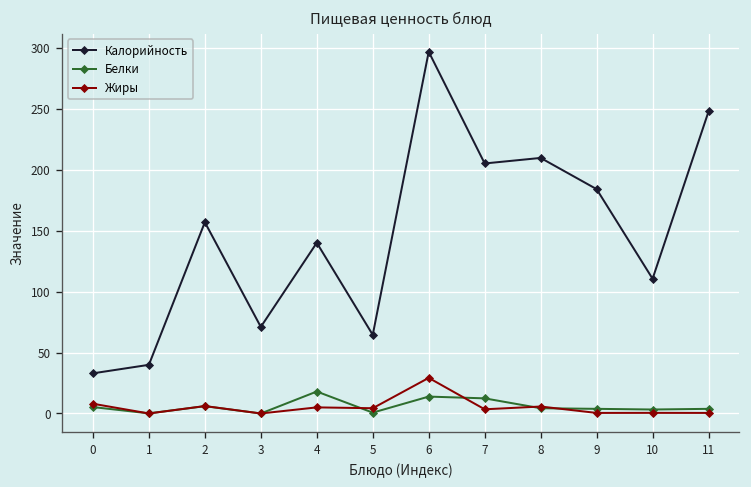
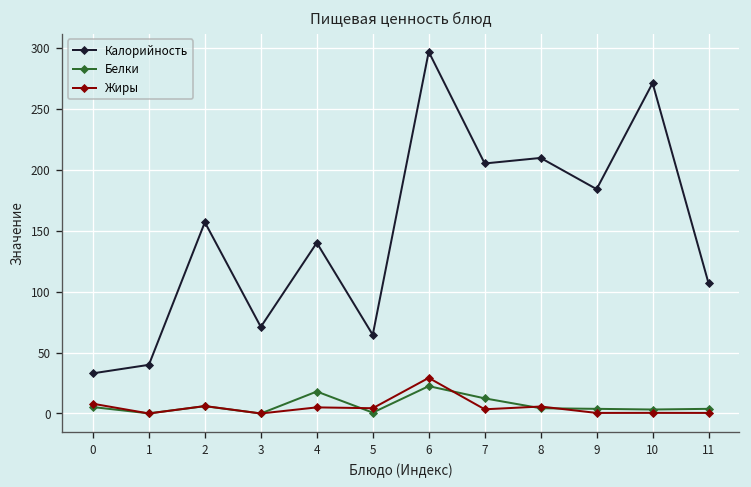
  {
    "Калорийность": {
      "0": 33,
      "1": 40,
      "2": 157,
      "3": 71,
      "4": 140,
      "5": 65,
      "6": 297,
      "7": 205,
      "8": 210,
      "9": 184,
-     "10": 111,
-     "11": 248
+     "10": 271,
+     "11": 107
    },
    "Белки": {
      "0": 5,
      "4": 18,
      "5": 1,
-     "6": 14,
+     "6": 22,
      "7": 12,
      "9": 4,
      "10": 3,
      "11": 4
    },
    "Жиры": {
      "0": 8,
      "4": 5,
      "5": 4,
      "6": 29,
      "7": 3,
      "9": 0,
      "10": 1,
      "11": 0
    }
  }
